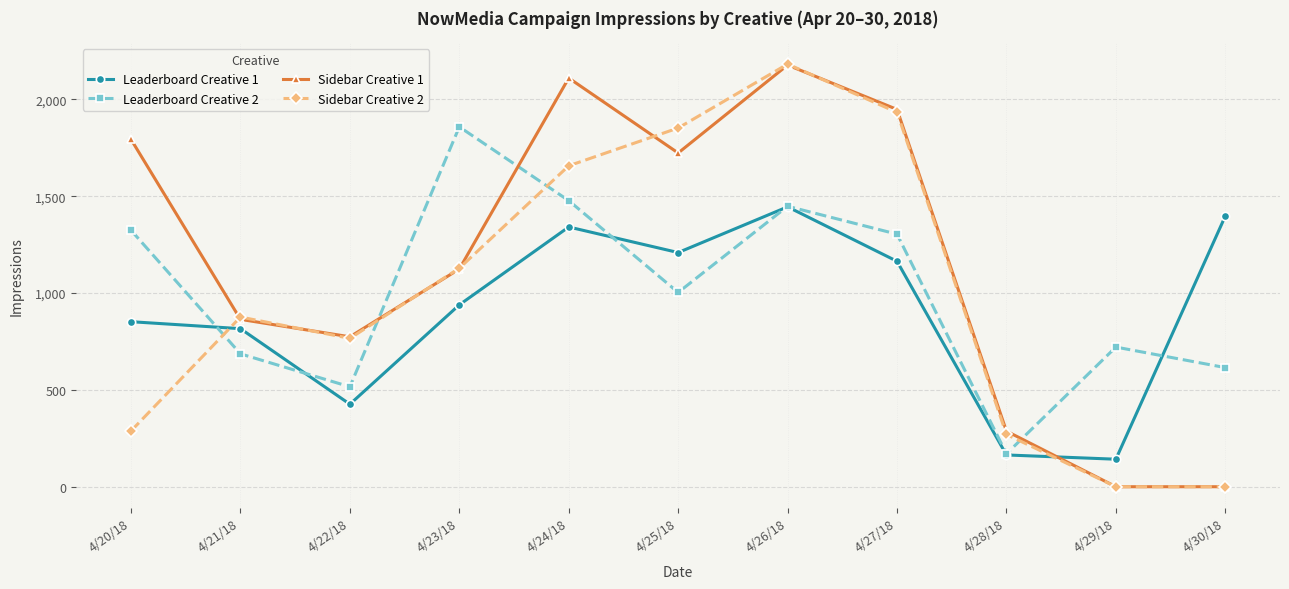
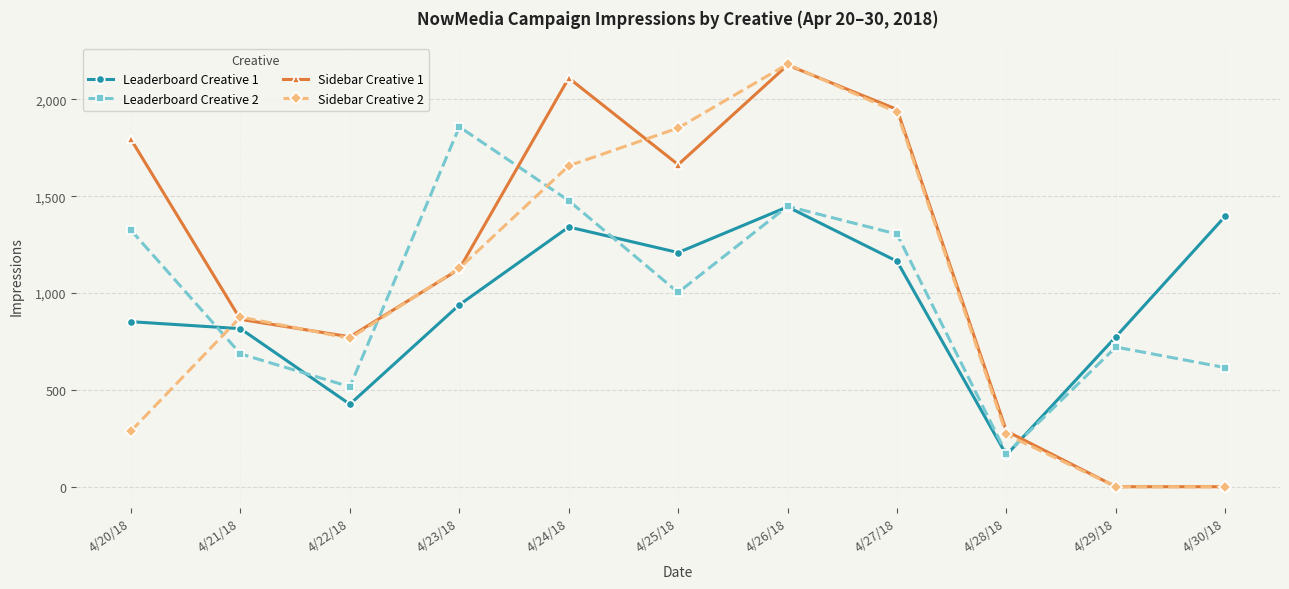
  {
    "Leaderboard Creative 1": {
      "4/20/18": "850",
      "4/21/18": "820",
      "4/22/18": "430",
      "4/23/18": "940",
      "4/24/18": "1,340",
      "4/25/18": "1,210",
      "4/27/18": "1,160",
-     "4/29/18": "140",
+     "4/29/18": "770",
      "4/30/18": "1,400"
    },
    "Leaderboard Creative 2": {
      "4/20/18": "1,320",
      "4/21/18": "690",
      "4/22/18": "520",
      "4/23/18": "1,860",
      "4/24/18": "1,480",
      "4/25/18": "1,000",
      "4/27/18": "1,300",
      "4/29/18": "720",
      "4/30/18": "620"
    },
    "Sidebar Creative 1": {
      "4/20/18": "1,790",
      "4/24/18": "2,110",
-     "4/25/18": "1,720",
+     "4/25/18": "1,660",
      "4/27/18": "1,950",
      "4/28/18": "290"
    },
    "Sidebar Creative 2": {
      "4/20/18": "290",
      "4/24/18": "1,660",
      "4/25/18": "1,850",
      "4/27/18": "1,930",
      "4/28/18": "270"
    }
  }
